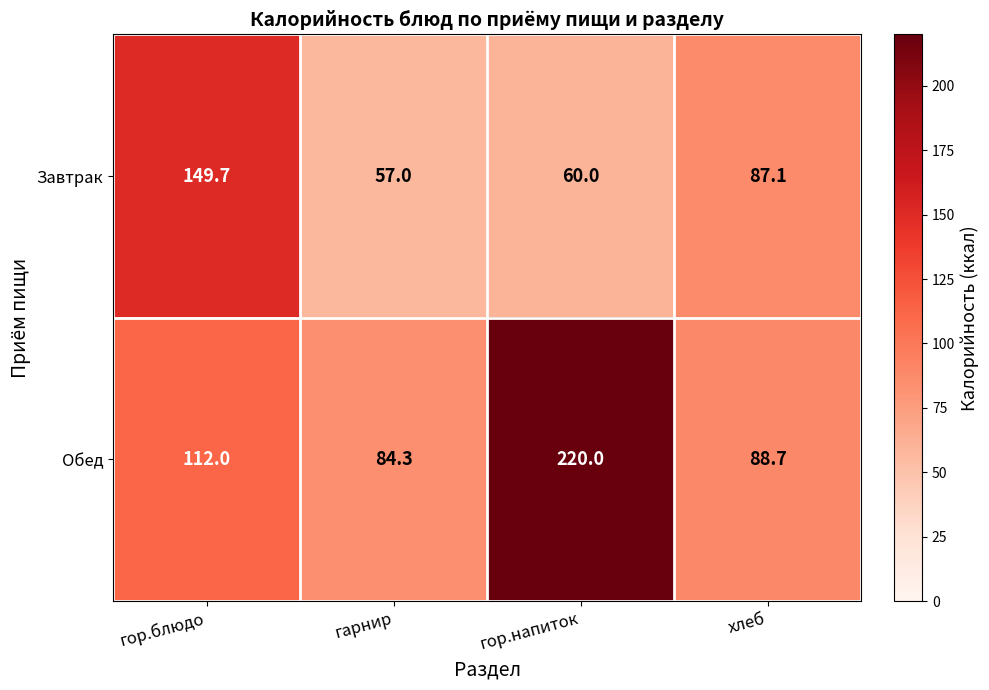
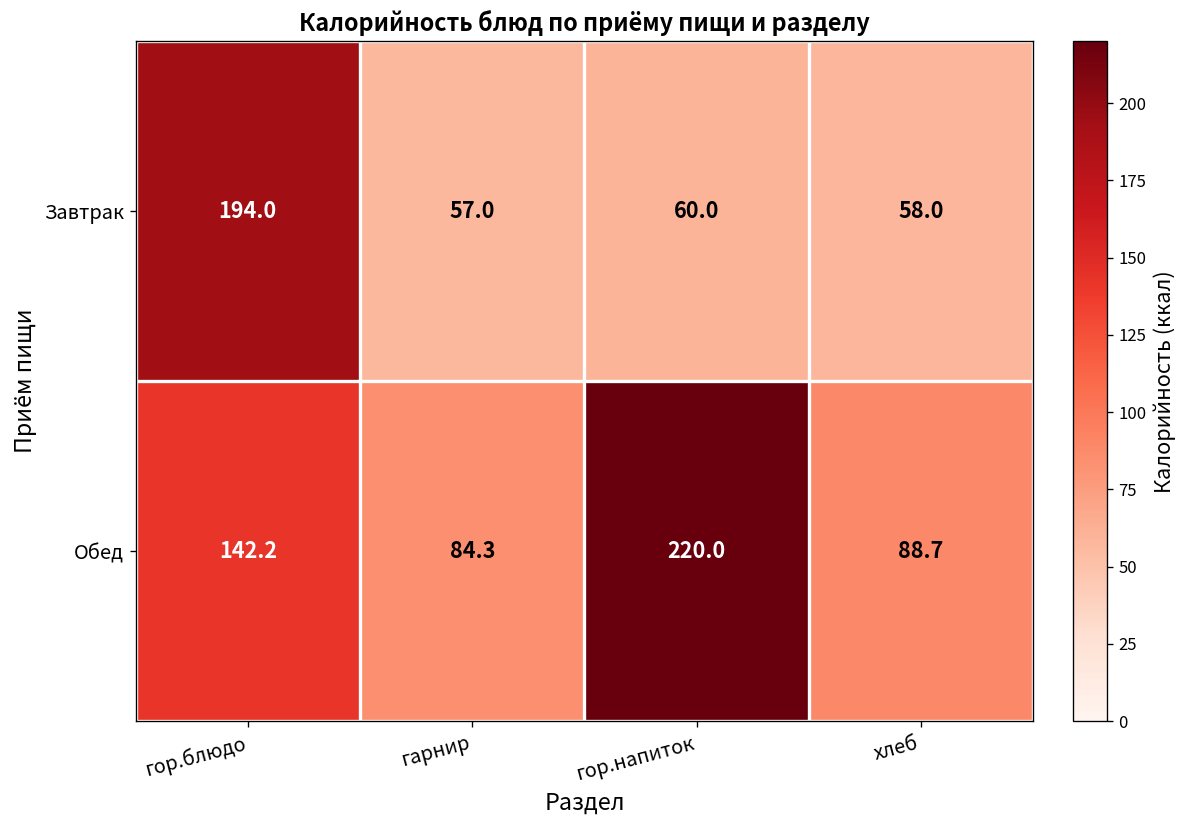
  {
    "Завтрак": {
-     "гор.блюдо": 149.7,
+     "гор.блюдо": 194.0,
      "гарнир": 57.0,
      "гор.напиток": 60.0,
-     "хлеб": 87.1
+     "хлеб": 58.0
    },
    "Обед": {
-     "гор.блюдо": 112.0,
+     "гор.блюдо": 142.2,
      "гарнир": 84.3,
      "гор.напиток": 220.0,
      "хлеб": 88.7
    }
  }
